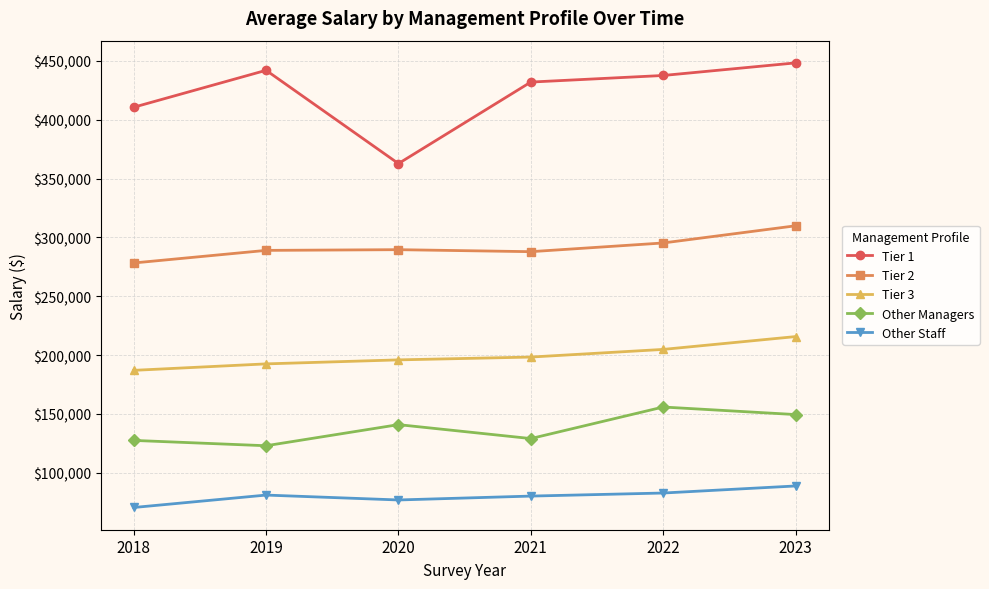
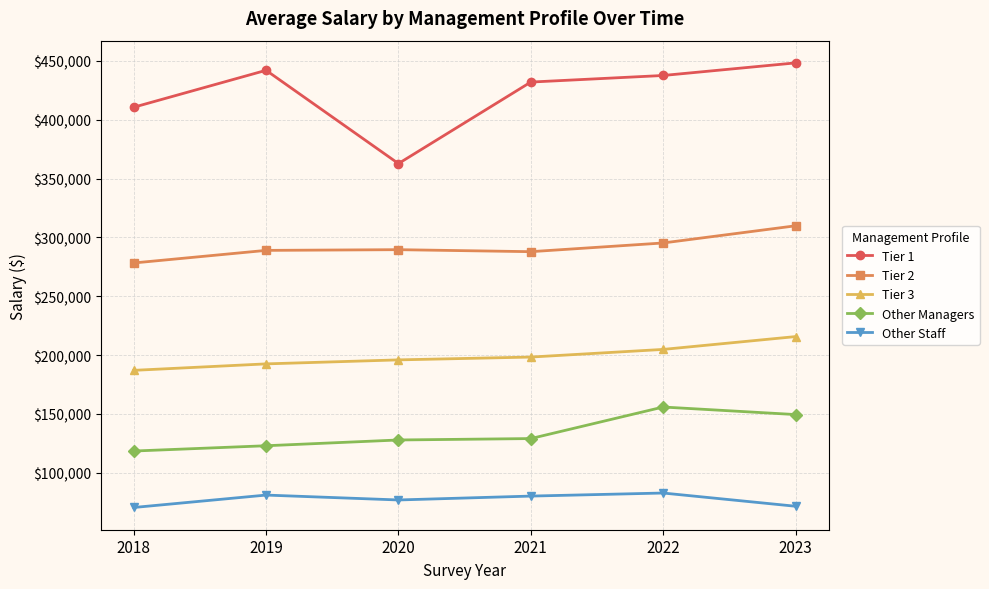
  {
    "Other Managers": {
-     "2018": "$127,000",
+     "2018": "$118,000",
      "2019": "$123,000",
-     "2020": "$141,000",
+     "2020": "$128,000",
      "2021": "$129,000",
      "2022": "$156,000",
      "2023": "$149,000"
    },
    "Other Staff": {
      "2018": "$70,000",
      "2019": "$81,000",
      "2020": "$77,000",
      "2021": "$80,000",
      "2022": "$83,000",
-     "2023": "$89,000"
+     "2023": "$71,000"
    }
  }
